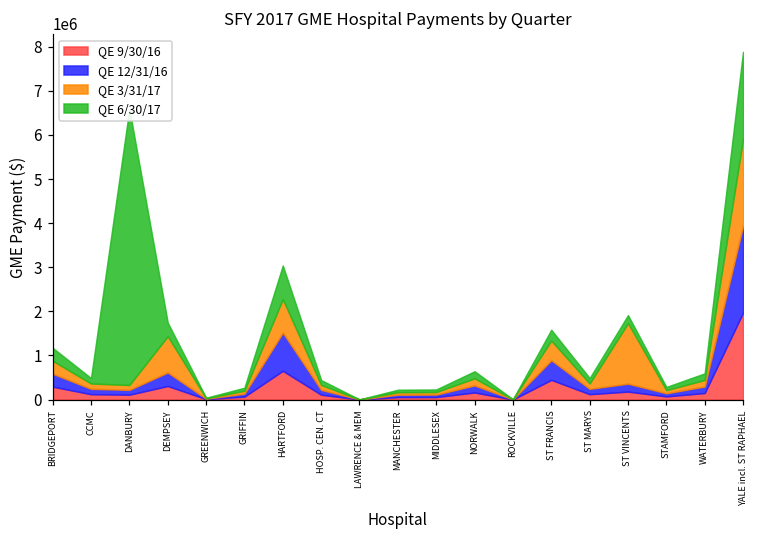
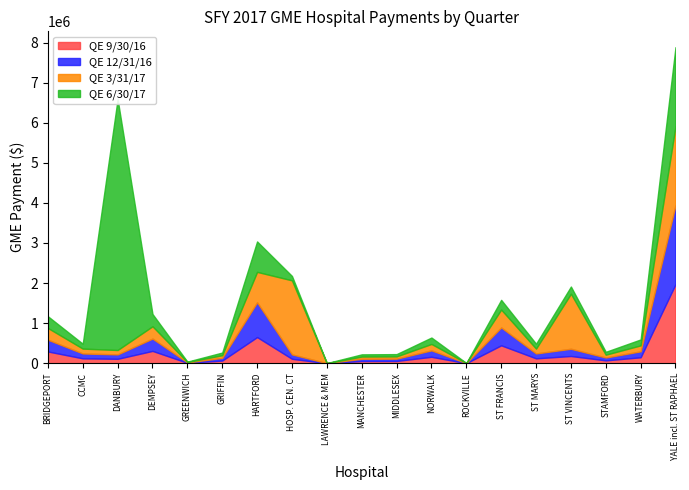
  {
    "QE 9/30/16": {
      "BRIDGEPORT": 300000,
      "CCMC": 100000,
      "DANBURY": 100000,
      "DEMPSEY": 300000,
      "GRIFFIN": 100000,
      "HARTFORD": 700000,
      "HOSP. CEN. CT": 100000,
      "NORWALK": 200000,
      "ST FRANCIS": 400000,
      "ST MARYS": 100000,
      "ST VINCENTS": 200000,
      "STAMFORD": 100000,
      "WATERBURY": 100000,
      "YALE incl. ST RAPHAEL": 2000000
    },
    "QE 12/31/16": {
      "BRIDGEPORT": 300000,
      "CCMC": 100000,
      "DANBURY": 100000,
      "DEMPSEY": 300000,
      "GRIFFIN": 100000,
      "HARTFORD": 900000,
      "HOSP. CEN. CT": 100000,
      "NORWALK": 200000,
      "ST FRANCIS": 400000,
      "ST MARYS": 100000,
      "ST VINCENTS": 200000,
      "STAMFORD": 100000,
      "WATERBURY": 100000,
      "YALE incl. ST RAPHAEL": 2000000
    },
    "QE 3/31/17": {
      "BRIDGEPORT": 300000,
      "CCMC": 100000,
      "DANBURY": 100000,
-     "DEMPSEY": 800000,
+     "DEMPSEY": 300000,
      "GRIFFIN": 100000,
      "HARTFORD": 800000,
-     "HOSP. CEN. CT": 100000,
+     "HOSP. CEN. CT": 1800000,
      "NORWALK": 200000,
      "ST FRANCIS": 400000,
      "ST MARYS": 100000,
      "ST VINCENTS": 1400000,
      "STAMFORD": 100000,
      "WATERBURY": 100000,
      "YALE incl. ST RAPHAEL": 2000000
    },
    "QE 6/30/17": {
      "BRIDGEPORT": 300000,
      "CCMC": 100000,
      "DEMPSEY": 300000,
      "GRIFFIN": 100000,
      "HARTFORD": 800000,
      "HOSP. CEN. CT": 100000,
      "NORWALK": 200000,
      "ST FRANCIS": 200000,
      "ST MARYS": 100000,
      "ST VINCENTS": 200000,
      "STAMFORD": 100000,
      "WATERBURY": 100000,
      "YALE incl. ST RAPHAEL": 2000000
    }
  }
